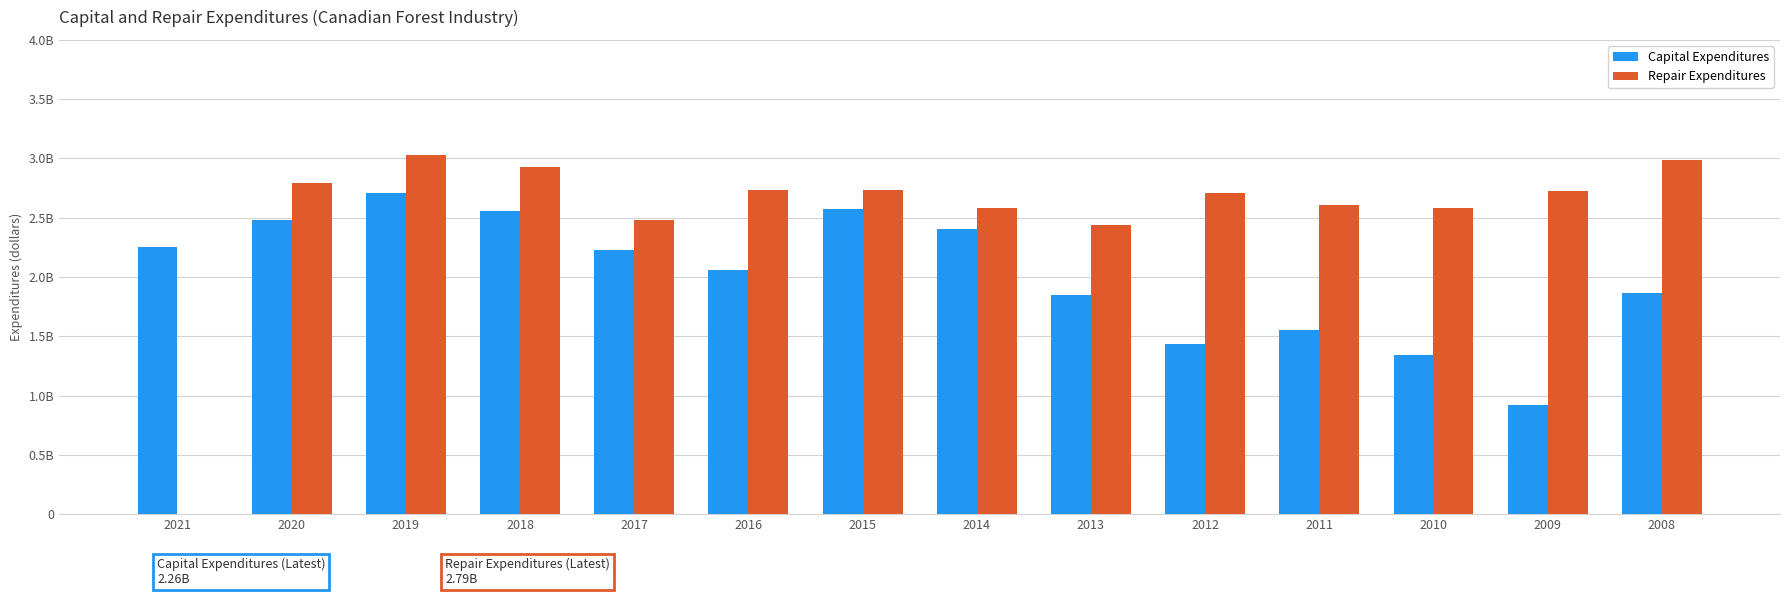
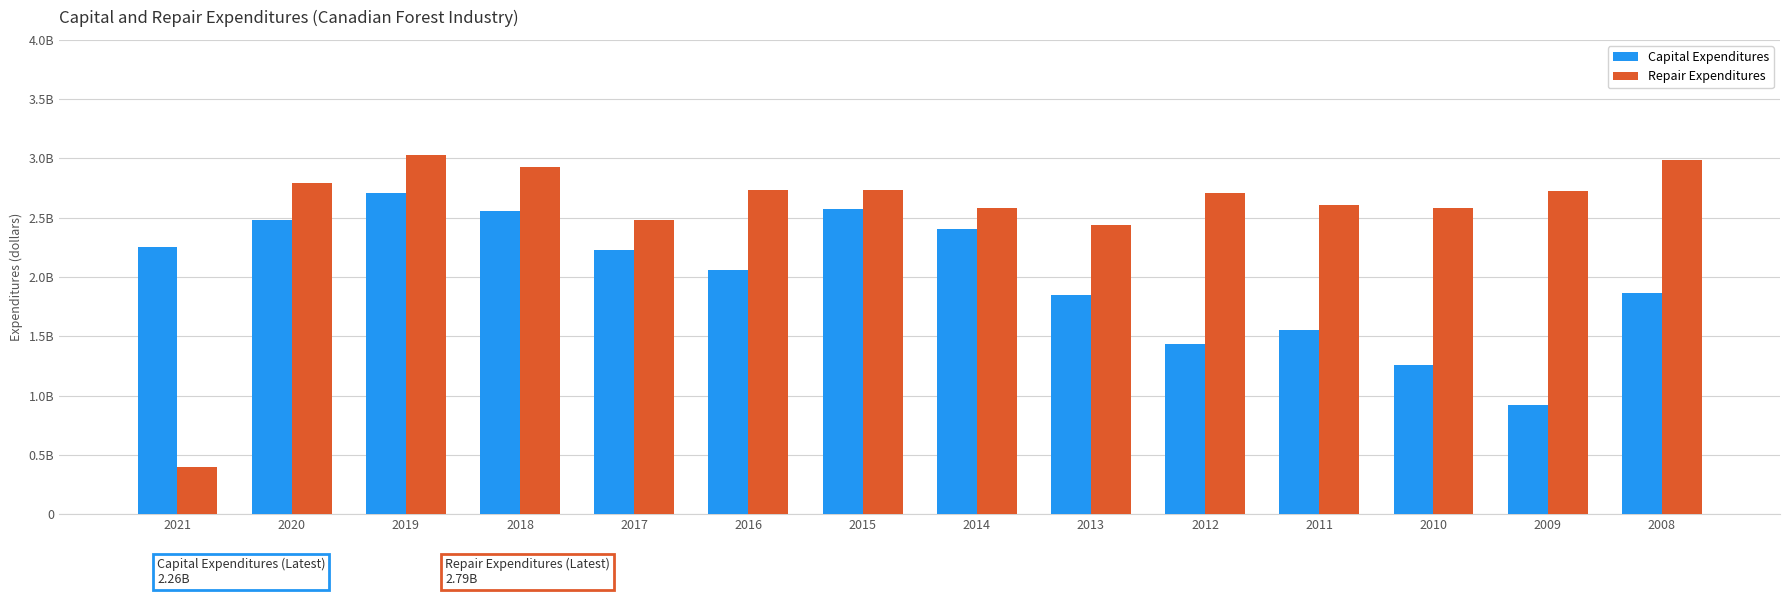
  {
    "Capital Expenditures": {
      "2021": 2260000000,
      "2020": 2480000000,
      "2019": 2710000000,
      "2018": 2560000000,
      "2017": 2230000000,
      "2016": 2060000000,
      "2015": 2580000000,
      "2014": 2410000000,
      "2013": 1850000000,
      "2012": 1430000000,
      "2011": 1550000000,
-     "2010": 1350000000,
+     "2010": 1260000000,
      "2009": 920000000,
      "2008": 1860000000
    },
    "Repair Expenditures": {
-     "2021": 0,
+     "2021": 400000000,
      "2020": 2790000000,
      "2019": 3030000000,
      "2018": 2930000000,
      "2017": 2480000000,
      "2016": 2730000000,
      "2015": 2740000000,
      "2014": 2580000000,
      "2013": 2440000000,
      "2012": 2710000000,
      "2011": 2610000000,
      "2010": 2580000000,
      "2009": 2730000000,
      "2008": 2990000000
    }
  }
